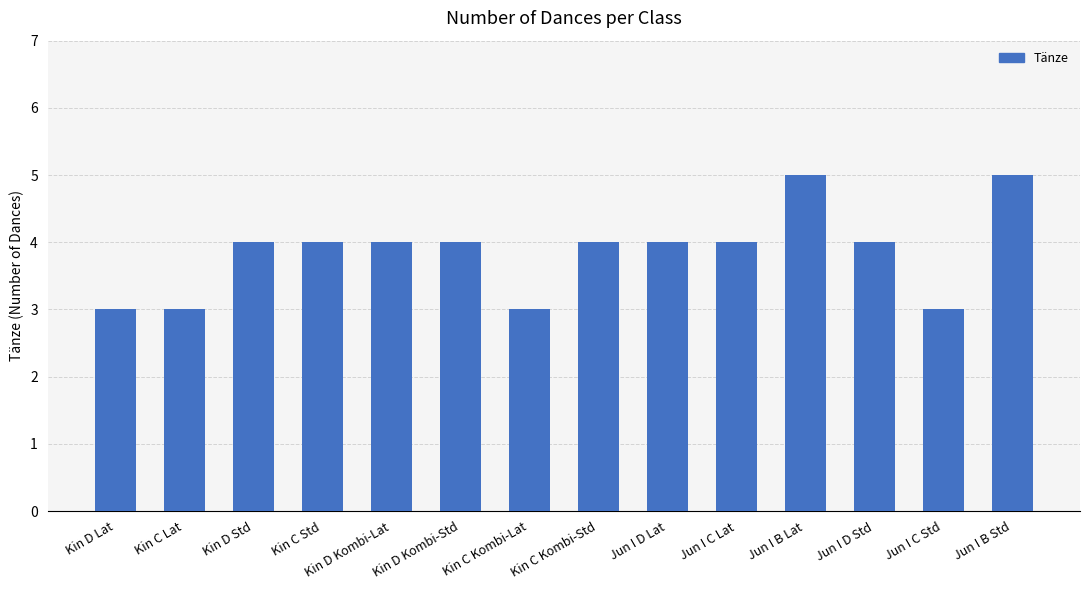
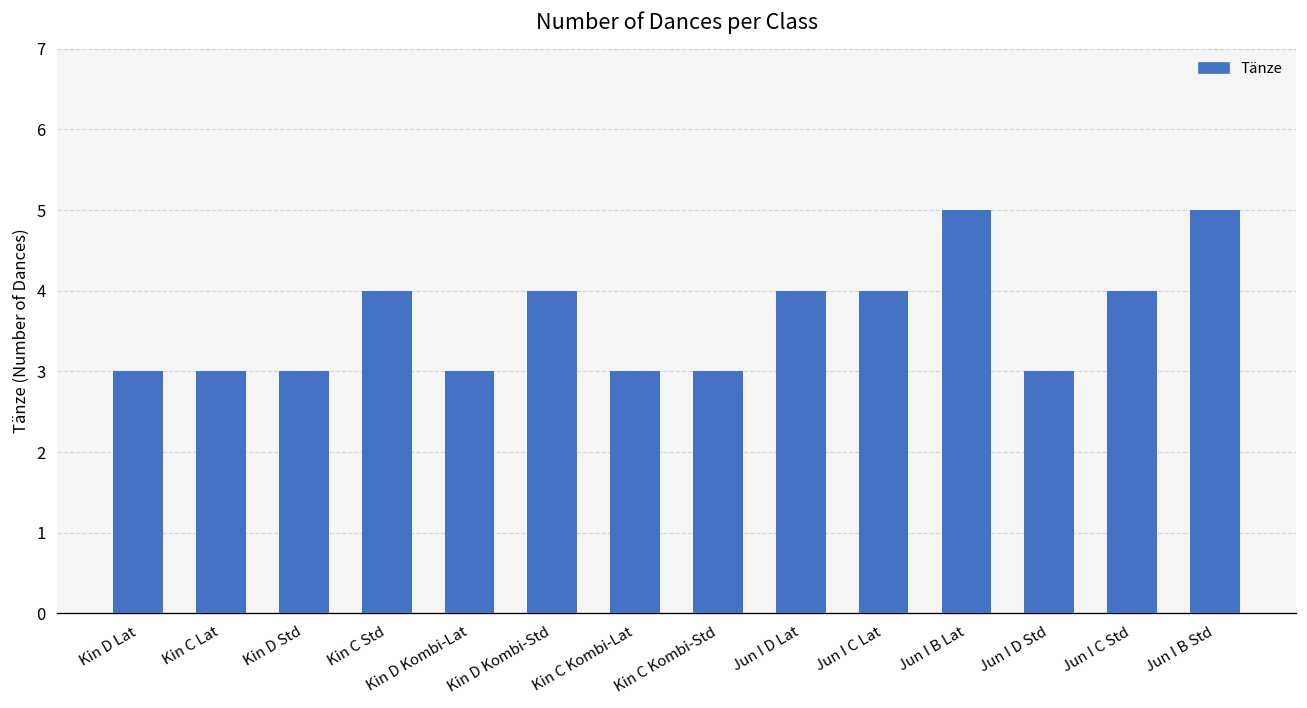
  {
    "Kin D Lat": 3,
    "Kin C Lat": 3,
-   "Kin D Std": 4,
+   "Kin D Std": 3,
    "Kin C Std": 4,
-   "Kin D Kombi-Lat": 4,
+   "Kin D Kombi-Lat": 3,
    "Kin D Kombi-Std": 4,
    "Kin C Kombi-Lat": 3,
-   "Kin C Kombi-Std": 4,
+   "Kin C Kombi-Std": 3,
    "Jun I D Lat": 4,
    "Jun I C Lat": 4,
    "Jun I B Lat": 5,
-   "Jun I D Std": 4,
-   "Jun I C Std": 3,
+   "Jun I D Std": 3,
+   "Jun I C Std": 4,
    "Jun I B Std": 5
  }
